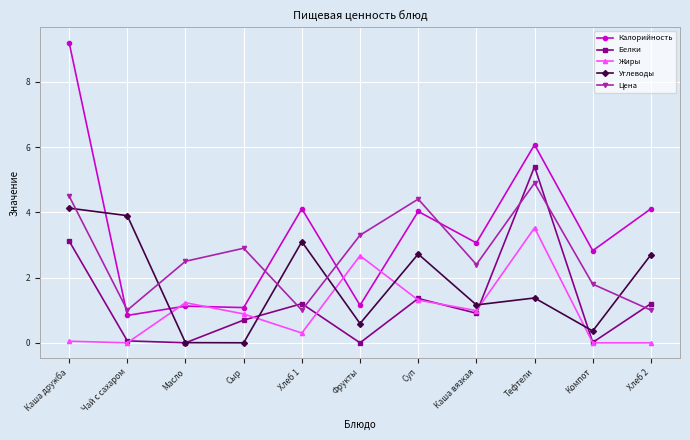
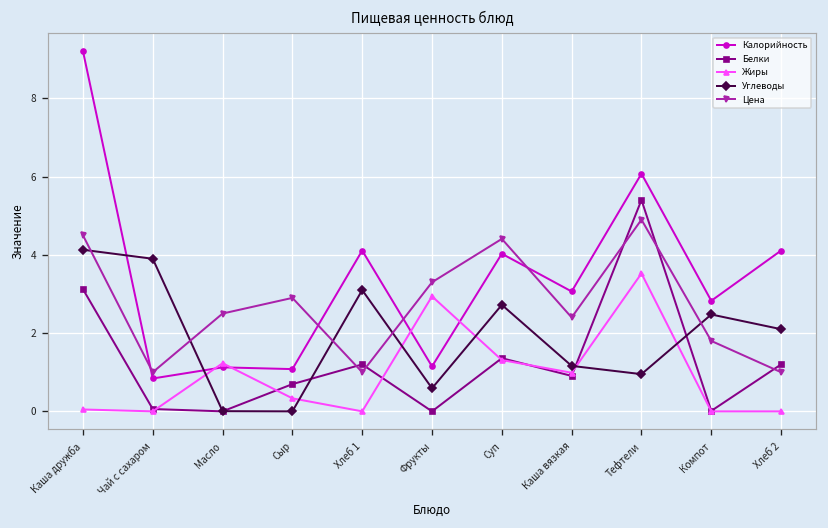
  {
    "Жиры": {
      "Каша дружба": 0.0,
      "Масло": 1.2,
-     "Сыр": 0.9,
-     "Хлеб 1": 0.3,
-     "Фрукты": 2.7,
+     "Сыр": 0.3,
+     "Хлеб 1": 0.0,
+     "Фрукты": 2.9,
      "Каша вязкая": 1.0,
      "Тефтели": 3.5,
      "Хлеб 2": 0.0
    },
    "Углеводы": {
      "Каша дружба": 4.1,
      "Чай с сахаром": 3.9,
      "Сыр": 0.0,
      "Хлеб 1": 3.1,
      "Фрукты": 0.6,
      "Суп": 2.7,
      "Каша вязкая": 1.2,
-     "Тефтели": 1.4,
-     "Компот": 0.4,
-     "Хлеб 2": 2.7
+     "Тефтели": 1.0,
+     "Компот": 2.5,
+     "Хлеб 2": 2.1
    }
  }
